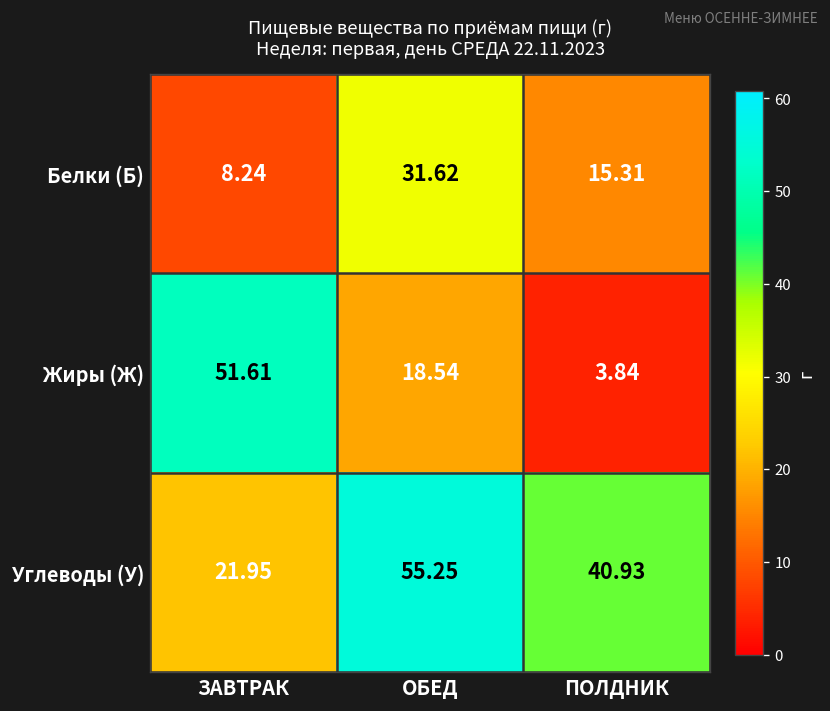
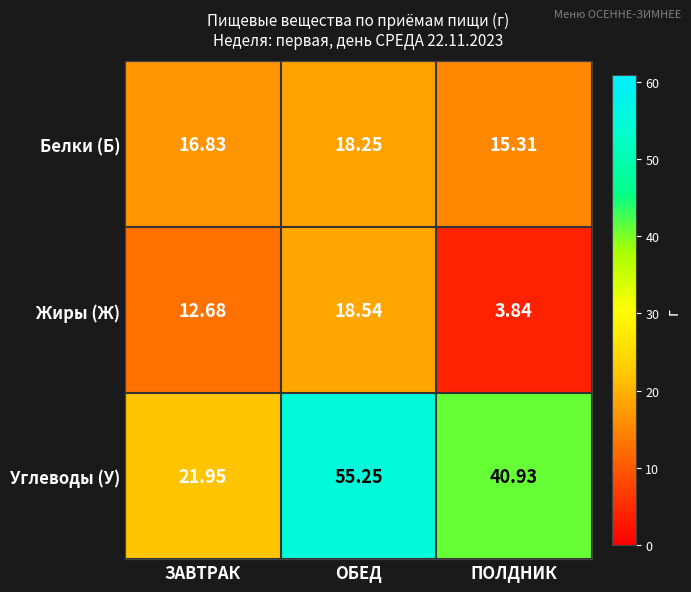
  {
    "Белки (Б)": {
-     "ЗАВТРАК": 8.24,
-     "ОБЕД": 31.62,
+     "ЗАВТРАК": 16.83,
+     "ОБЕД": 18.25,
      "ПОЛДНИК": 15.31
    },
    "Жиры (Ж)": {
-     "ЗАВТРАК": 51.61,
+     "ЗАВТРАК": 12.68,
      "ОБЕД": 18.54,
      "ПОЛДНИК": 3.84
    },
    "Углеводы (У)": {
      "ЗАВТРАК": 21.95,
      "ОБЕД": 55.25,
      "ПОЛДНИК": 40.93
    }
  }
